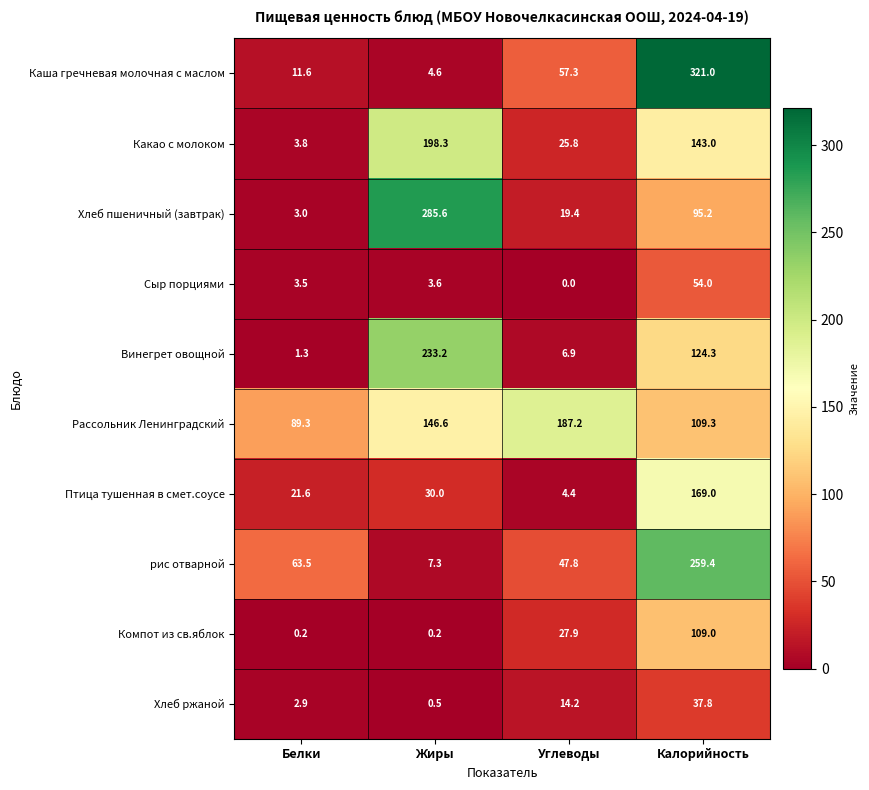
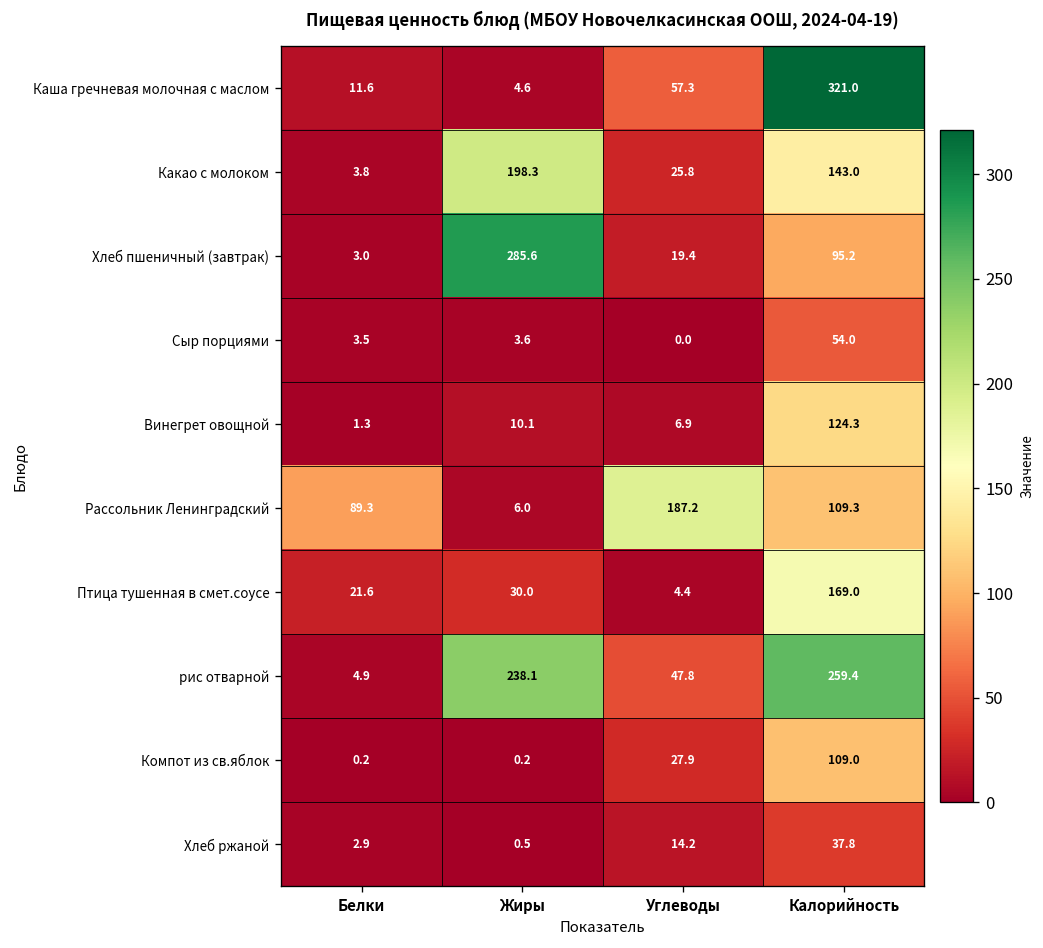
  {
    "Каша гречневая молочная с маслом": {
      "Белки": 11.6,
      "Жиры": 4.6,
      "Углеводы": 57.3,
      "Калорийность": 321.0
    },
    "Какао с молоком": {
      "Белки": 3.8,
      "Жиры": 198.3,
      "Углеводы": 25.8,
      "Калорийность": 143.0
    },
    "Хлеб пшеничный (завтрак)": {
      "Белки": 3.0,
      "Жиры": 285.6,
      "Углеводы": 19.4,
      "Калорийность": 95.2
    },
    "Сыр порциями": {
      "Белки": 3.5,
      "Жиры": 3.6,
      "Углеводы": 0.0,
      "Калорийность": 54.0
    },
    "Винегрет овощной": {
      "Белки": 1.3,
-     "Жиры": 233.2,
+     "Жиры": 10.1,
      "Углеводы": 6.9,
      "Калорийность": 124.3
    },
    "Рассольник Ленинградский": {
      "Белки": 89.3,
-     "Жиры": 146.6,
+     "Жиры": 6.0,
      "Углеводы": 187.2,
      "Калорийность": 109.3
    },
    "Птица тушенная в смет.соусе": {
      "Белки": 21.6,
      "Жиры": 30.0,
      "Углеводы": 4.4,
      "Калорийность": 169.0
    },
    "рис отварной": {
-     "Белки": 63.5,
-     "Жиры": 7.3,
+     "Белки": 4.9,
+     "Жиры": 238.1,
      "Углеводы": 47.8,
      "Калорийность": 259.4
    },
    "Компот из св.яблок": {
      "Белки": 0.2,
      "Жиры": 0.2,
      "Углеводы": 27.9,
      "Калорийность": 109.0
    },
    "Хлеб ржаной": {
      "Белки": 2.9,
      "Жиры": 0.5,
      "Углеводы": 14.2,
      "Калорийность": 37.8
    }
  }
